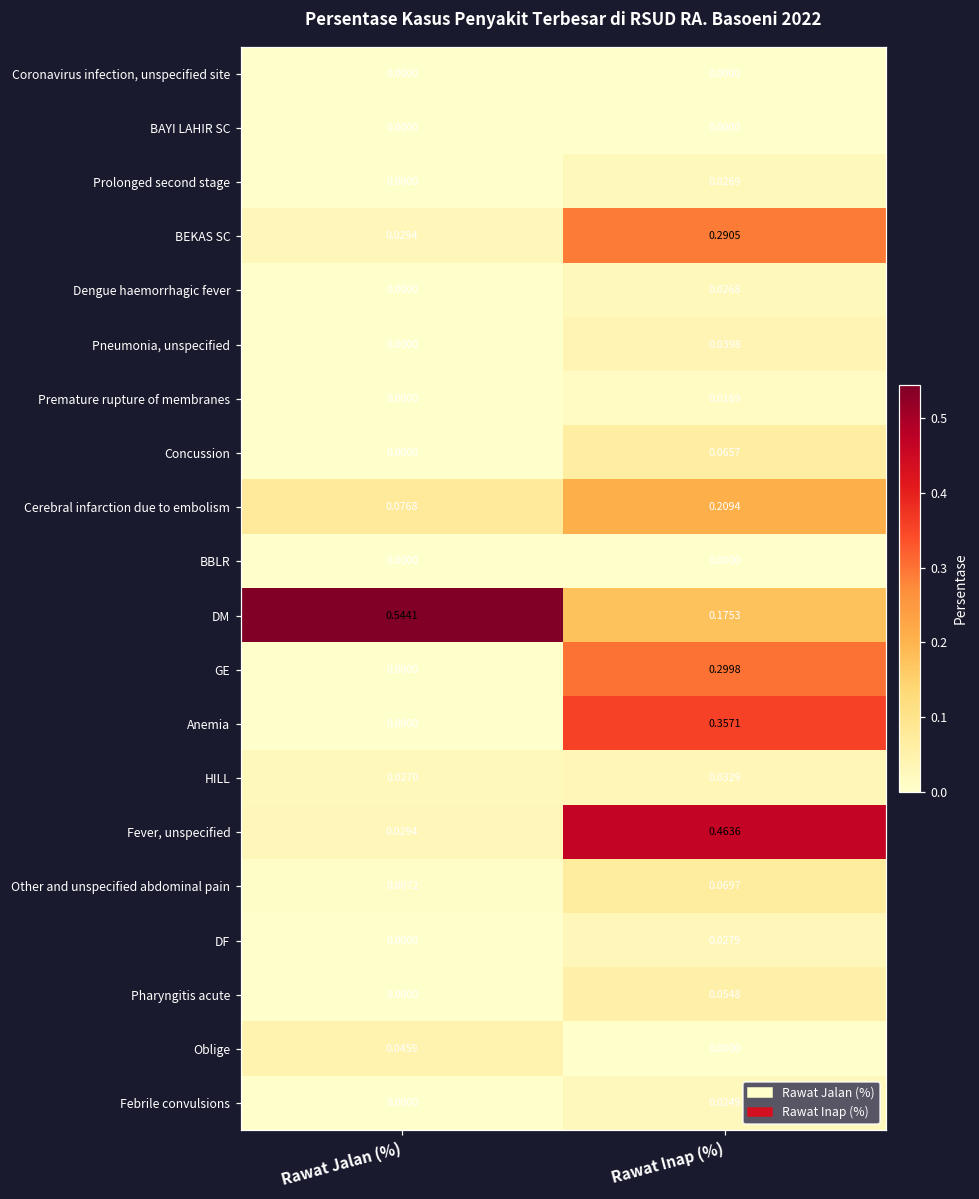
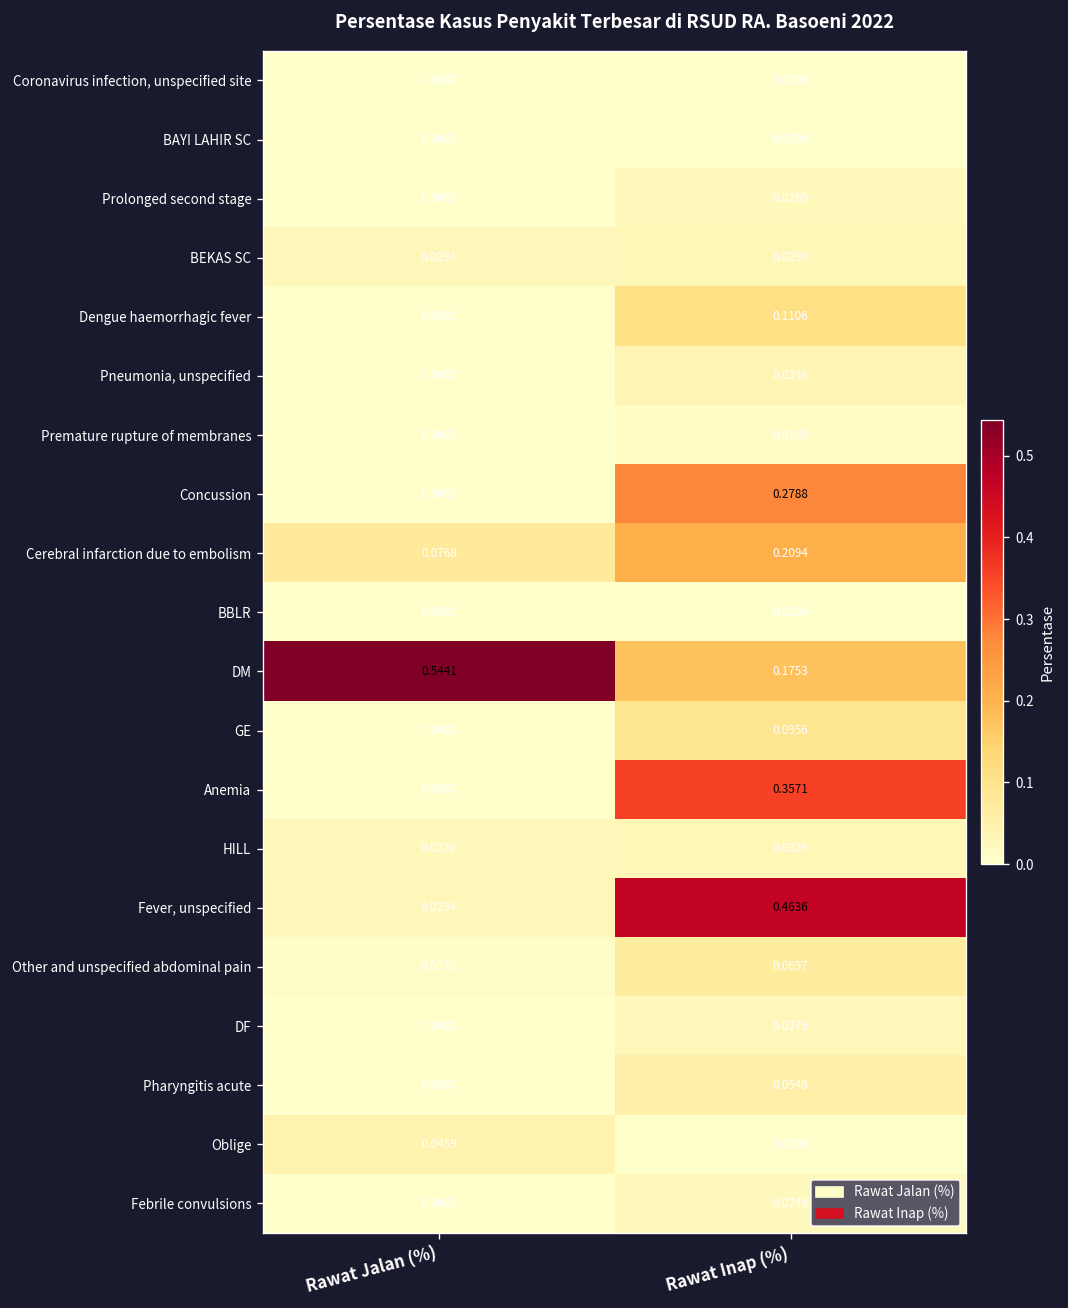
  {
    "Coronavirus infection, unspecified site": {
      "Rawat Jalan (%)": 0.0000,
      "Rawat Inap (%)": 0.0000
    },
    "BAYI LAHIR SC": {
      "Rawat Jalan (%)": 0.0000,
      "Rawat Inap (%)": 0.0000
    },
    "Prolonged second stage": {
      "Rawat Jalan (%)": 0.0000,
      "Rawat Inap (%)": 0.0269
    },
    "BEKAS SC": {
      "Rawat Jalan (%)": 0.0294,
-     "Rawat Inap (%)": 0.2905
+     "Rawat Inap (%)": 0.0299
    },
    "Dengue haemorrhagic fever": {
      "Rawat Jalan (%)": 0.0000,
-     "Rawat Inap (%)": 0.0268
+     "Rawat Inap (%)": 0.1106
    },
    "Pneumonia, unspecified": {
      "Rawat Jalan (%)": 0.0000,
      "Rawat Inap (%)": 0.0398
    },
    "Premature rupture of membranes": {
      "Rawat Jalan (%)": 0.0000,
      "Rawat Inap (%)": 0.0169
    },
    "Concussion": {
      "Rawat Jalan (%)": 0.0000,
-     "Rawat Inap (%)": 0.0657
+     "Rawat Inap (%)": 0.2788
    },
    "Cerebral infarction due to embolism": {
      "Rawat Jalan (%)": 0.0768,
      "Rawat Inap (%)": 0.2094
    },
    "BBLR": {
      "Rawat Jalan (%)": 0.0000,
      "Rawat Inap (%)": 0.0000
    },
    "DM": {
      "Rawat Jalan (%)": 0.5441,
      "Rawat Inap (%)": 0.1753
    },
    "GE": {
      "Rawat Jalan (%)": 0.0000,
-     "Rawat Inap (%)": 0.2998
+     "Rawat Inap (%)": 0.0956
    },
    "Anemia": {
      "Rawat Jalan (%)": 0.0000,
      "Rawat Inap (%)": 0.3571
    },
    "HILL": {
      "Rawat Jalan (%)": 0.0270,
      "Rawat Inap (%)": 0.0329
    },
    "Fever, unspecified": {
      "Rawat Jalan (%)": 0.0294,
      "Rawat Inap (%)": 0.4636
    },
    "Other and unspecified abdominal pain": {
      "Rawat Jalan (%)": 0.0072,
      "Rawat Inap (%)": 0.0697
    },
    "DF": {
      "Rawat Jalan (%)": 0.0000,
      "Rawat Inap (%)": 0.0279
    },
    "Pharyngitis acute": {
      "Rawat Jalan (%)": 0.0000,
      "Rawat Inap (%)": 0.0548
    },
    "Oblige": {
      "Rawat Jalan (%)": 0.0459,
      "Rawat Inap (%)": 0.0000
    },
    "Febrile convulsions": {
      "Rawat Jalan (%)": 0.0000,
      "Rawat Inap (%)": 0.0249
    }
  }
